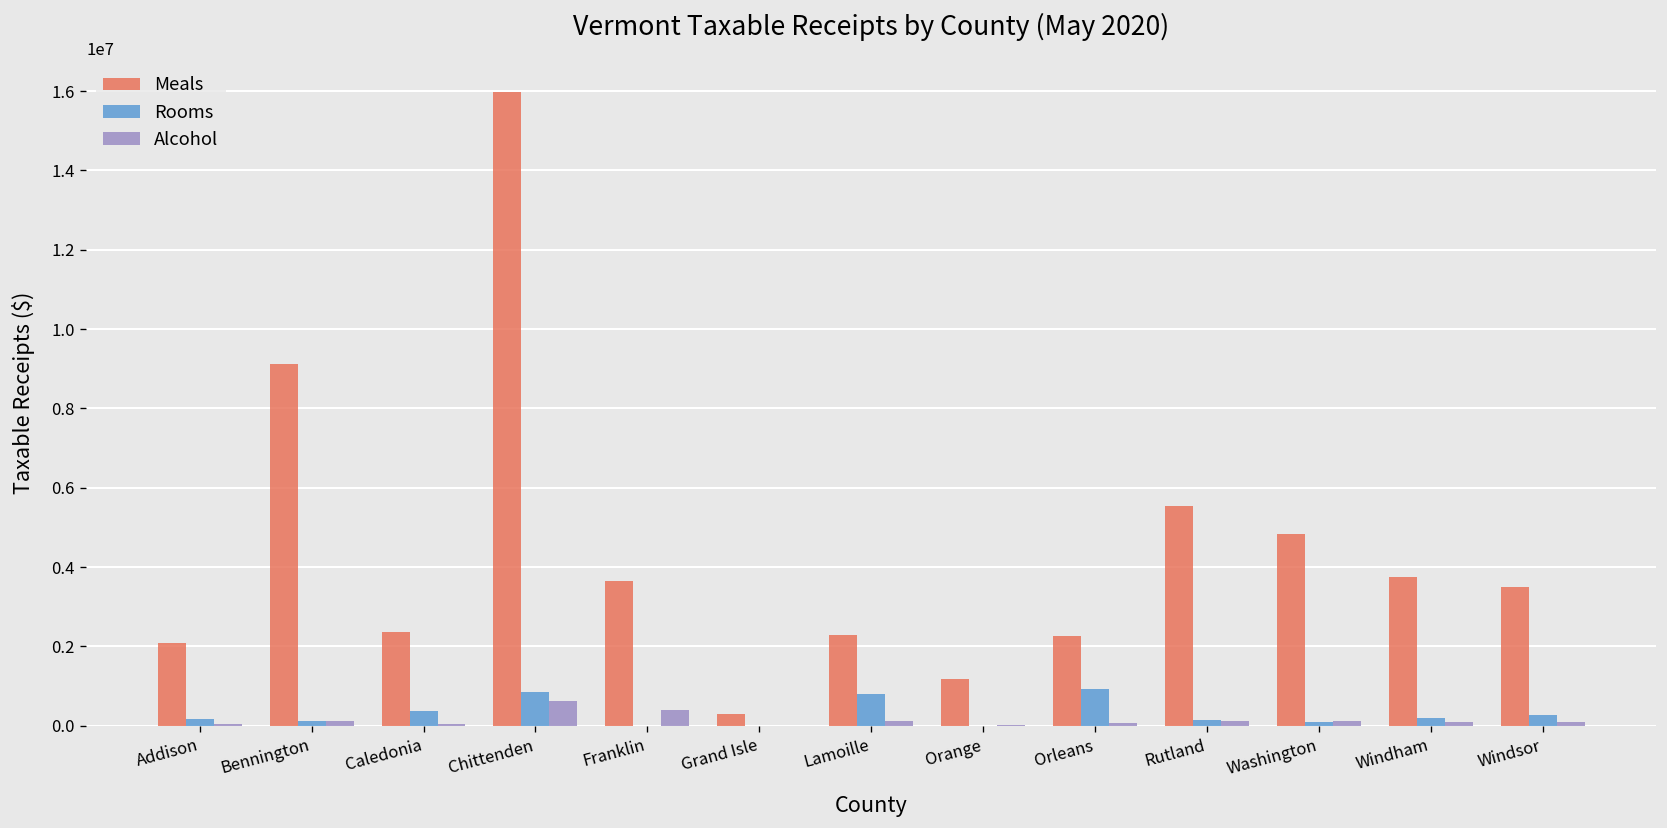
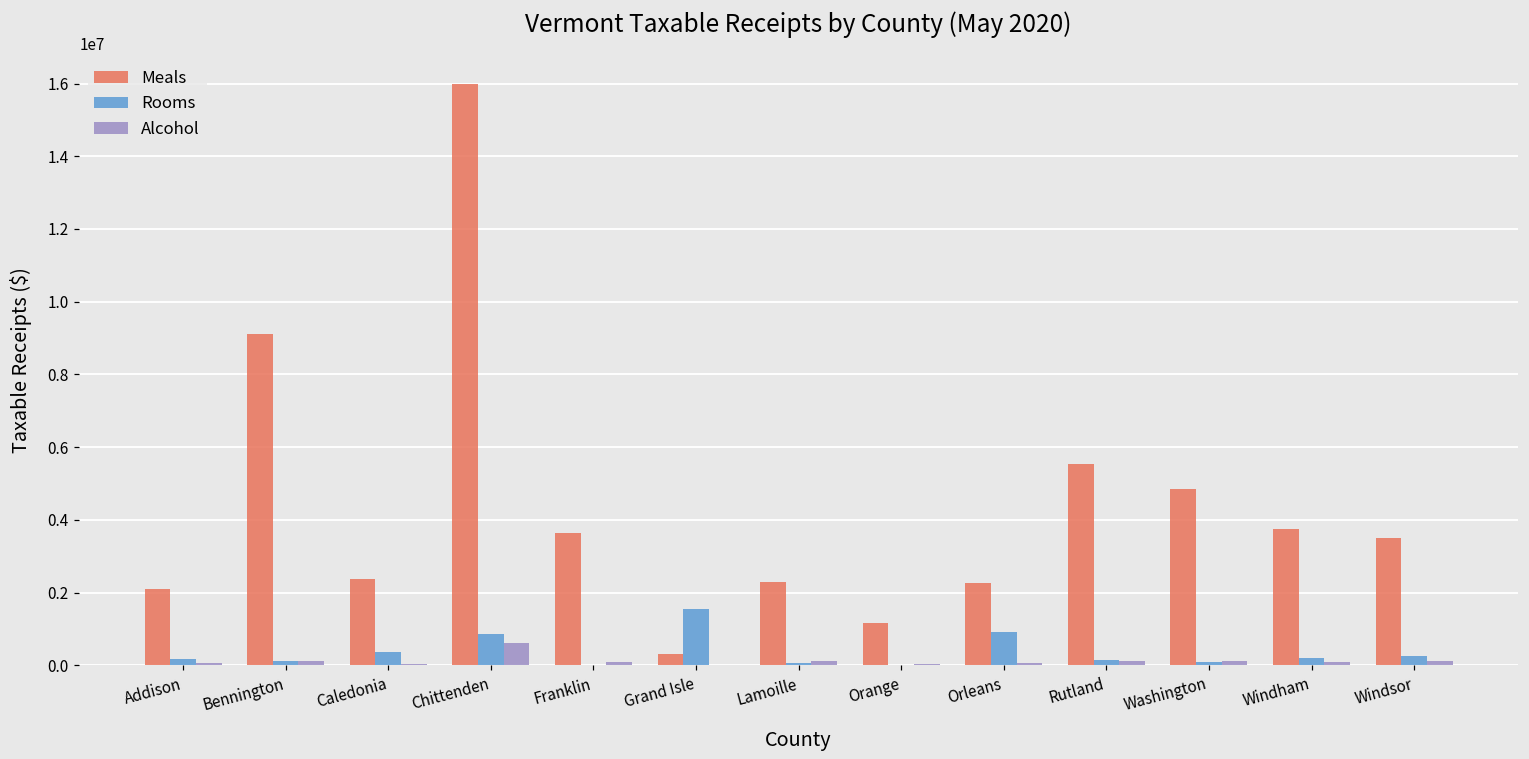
  {
    "Meals": {
      "Addison": 2100000,
      "Bennington": 9100000,
      "Caledonia": 2400000,
      "Chittenden": 16000000,
      "Franklin": 3600000,
      "Grand Isle": 300000,
      "Lamoille": 2300000,
      "Orange": 1200000,
      "Orleans": 2300000,
      "Rutland": 5500000,
      "Washington": 4800000,
      "Windham": 3800000,
      "Windsor": 3500000
    },
    "Rooms": {
      "Addison": 200000,
      "Bennington": 100000,
      "Caledonia": 400000,
      "Chittenden": 800000,
      "Franklin": 0,
-     "Grand Isle": 0,
-     "Lamoille": 800000,
+     "Grand Isle": 1600000,
+     "Lamoille": 100000,
      "Orange": 0,
      "Orleans": 900000,
      "Rutland": 100000,
      "Washington": 100000,
      "Windham": 200000,
      "Windsor": 300000
    },
    "Alcohol": {
      "Bennington": 100000,
      "Chittenden": 600000,
-     "Franklin": 400000,
+     "Franklin": 100000,
      "Grand Isle": 0,
      "Lamoille": 100000,
      "Rutland": 100000,
      "Washington": 100000,
      "Windham": 100000,
      "Windsor": 100000
    }
  }
